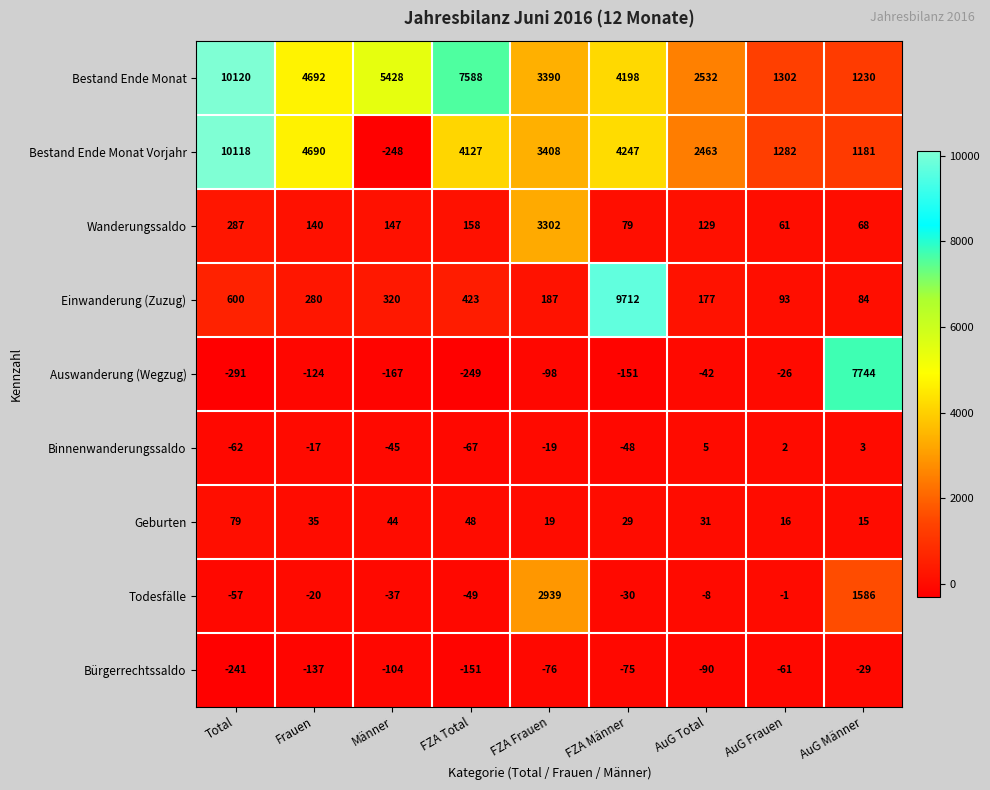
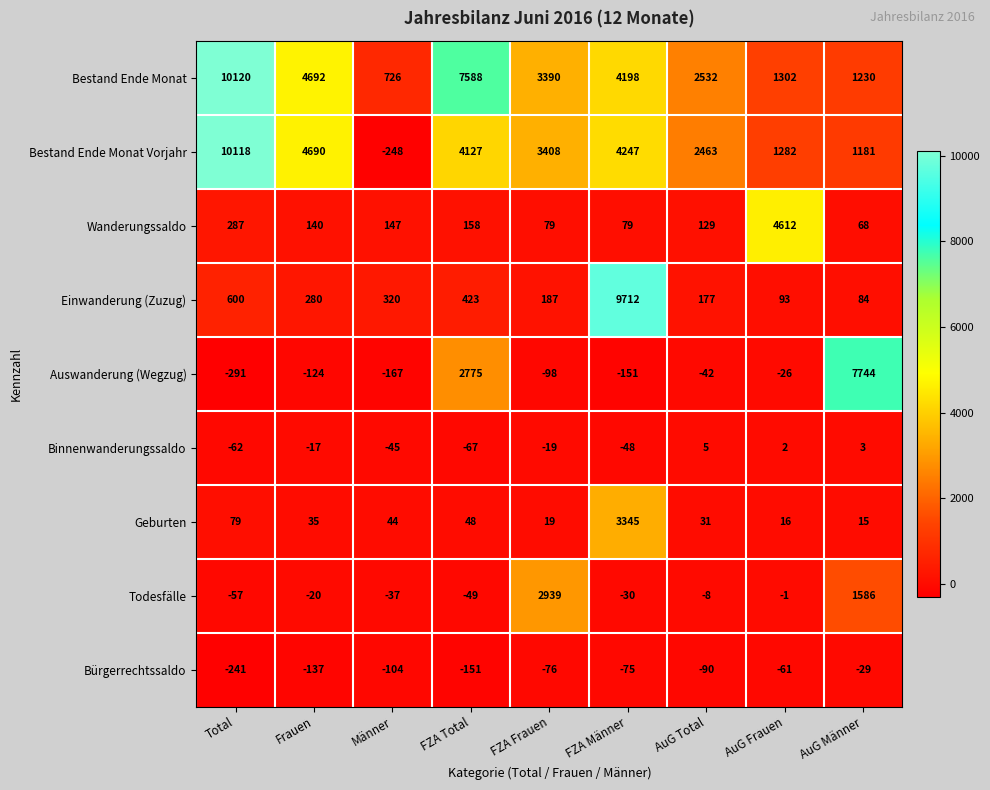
  {
    "Bestand Ende Monat": {
      "Total": 10120,
      "Frauen": 4692,
-     "Männer": 5428,
+     "Männer": 726,
      "FZA Total": 7588,
      "FZA Frauen": 3390,
      "FZA Männer": 4198,
      "AuG Total": 2532,
      "AuG Frauen": 1302,
      "AuG Männer": 1230
    },
    "Bestand Ende Monat Vorjahr": {
      "Total": 10118,
      "Frauen": 4690,
      "Männer": -248,
      "FZA Total": 4127,
      "FZA Frauen": 3408,
      "FZA Männer": 4247,
      "AuG Total": 2463,
      "AuG Frauen": 1282,
      "AuG Männer": 1181
    },
    "Wanderungssaldo": {
      "Total": 287,
      "Frauen": 140,
      "Männer": 147,
      "FZA Total": 158,
-     "FZA Frauen": 3302,
+     "FZA Frauen": 79,
      "FZA Männer": 79,
      "AuG Total": 129,
-     "AuG Frauen": 61,
+     "AuG Frauen": 4612,
      "AuG Männer": 68
    },
    "Einwanderung (Zuzug)": {
      "Total": 600,
      "Frauen": 280,
      "Männer": 320,
      "FZA Total": 423,
      "FZA Frauen": 187,
      "FZA Männer": 9712,
      "AuG Total": 177,
      "AuG Frauen": 93,
      "AuG Männer": 84
    },
    "Auswanderung (Wegzug)": {
      "Total": -291,
      "Frauen": -124,
      "Männer": -167,
-     "FZA Total": -249,
+     "FZA Total": 2775,
      "FZA Frauen": -98,
      "FZA Männer": -151,
      "AuG Total": -42,
      "AuG Frauen": -26,
      "AuG Männer": 7744
    },
    "Binnenwanderungssaldo": {
      "Total": -62,
      "Frauen": -17,
      "Männer": -45,
      "FZA Total": -67,
      "FZA Frauen": -19,
      "FZA Männer": -48,
      "AuG Total": 5,
      "AuG Frauen": 2,
      "AuG Männer": 3
    },
    "Geburten": {
      "Total": 79,
      "Frauen": 35,
      "Männer": 44,
      "FZA Total": 48,
      "FZA Frauen": 19,
-     "FZA Männer": 29,
+     "FZA Männer": 3345,
      "AuG Total": 31,
      "AuG Frauen": 16,
      "AuG Männer": 15
    },
    "Todesfälle": {
      "Total": -57,
      "Frauen": -20,
      "Männer": -37,
      "FZA Total": -49,
      "FZA Frauen": 2939,
      "FZA Männer": -30,
      "AuG Total": -8,
      "AuG Frauen": -1,
      "AuG Männer": 1586
    },
    "Bürgerrechtssaldo": {
      "Total": -241,
      "Frauen": -137,
      "Männer": -104,
      "FZA Total": -151,
      "FZA Frauen": -76,
      "FZA Männer": -75,
      "AuG Total": -90,
      "AuG Frauen": -61,
      "AuG Männer": -29
    }
  }
